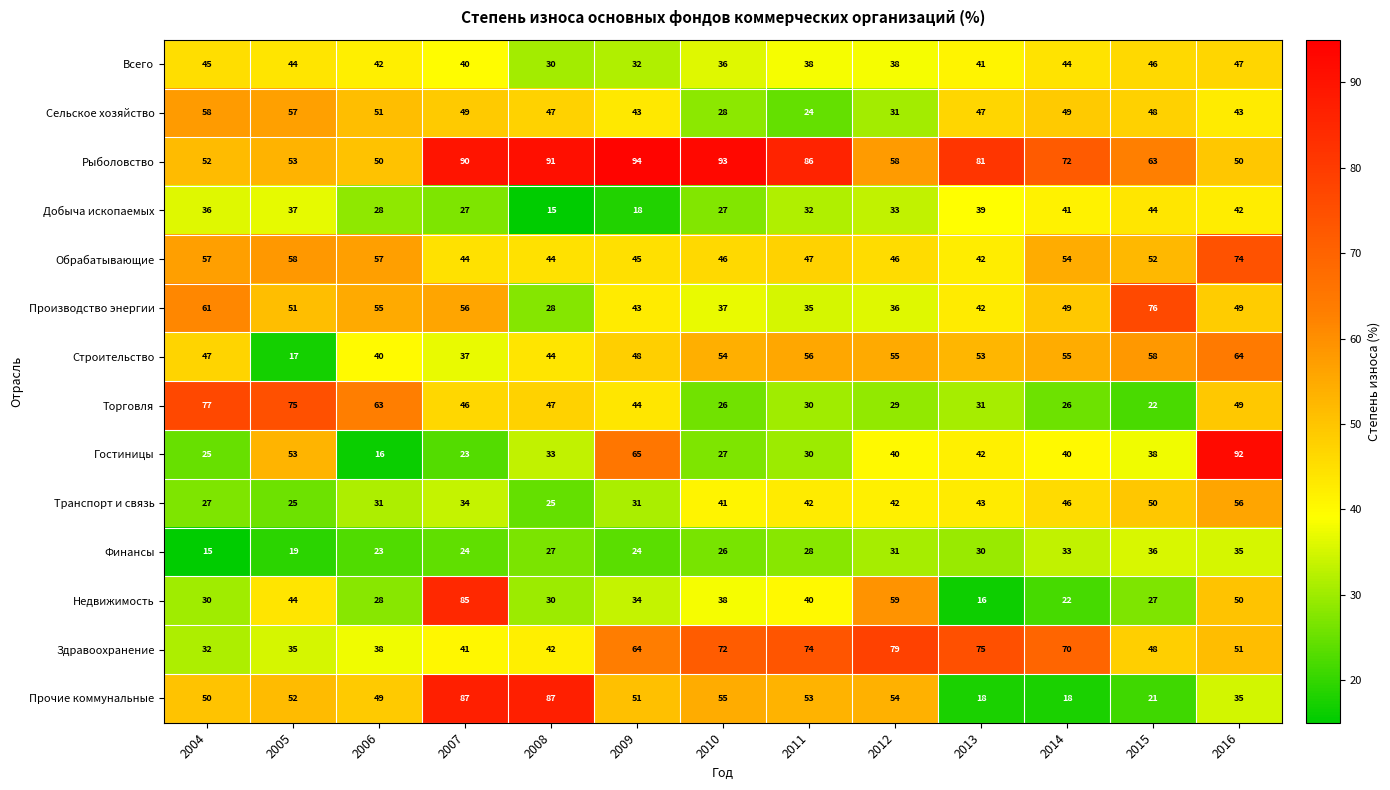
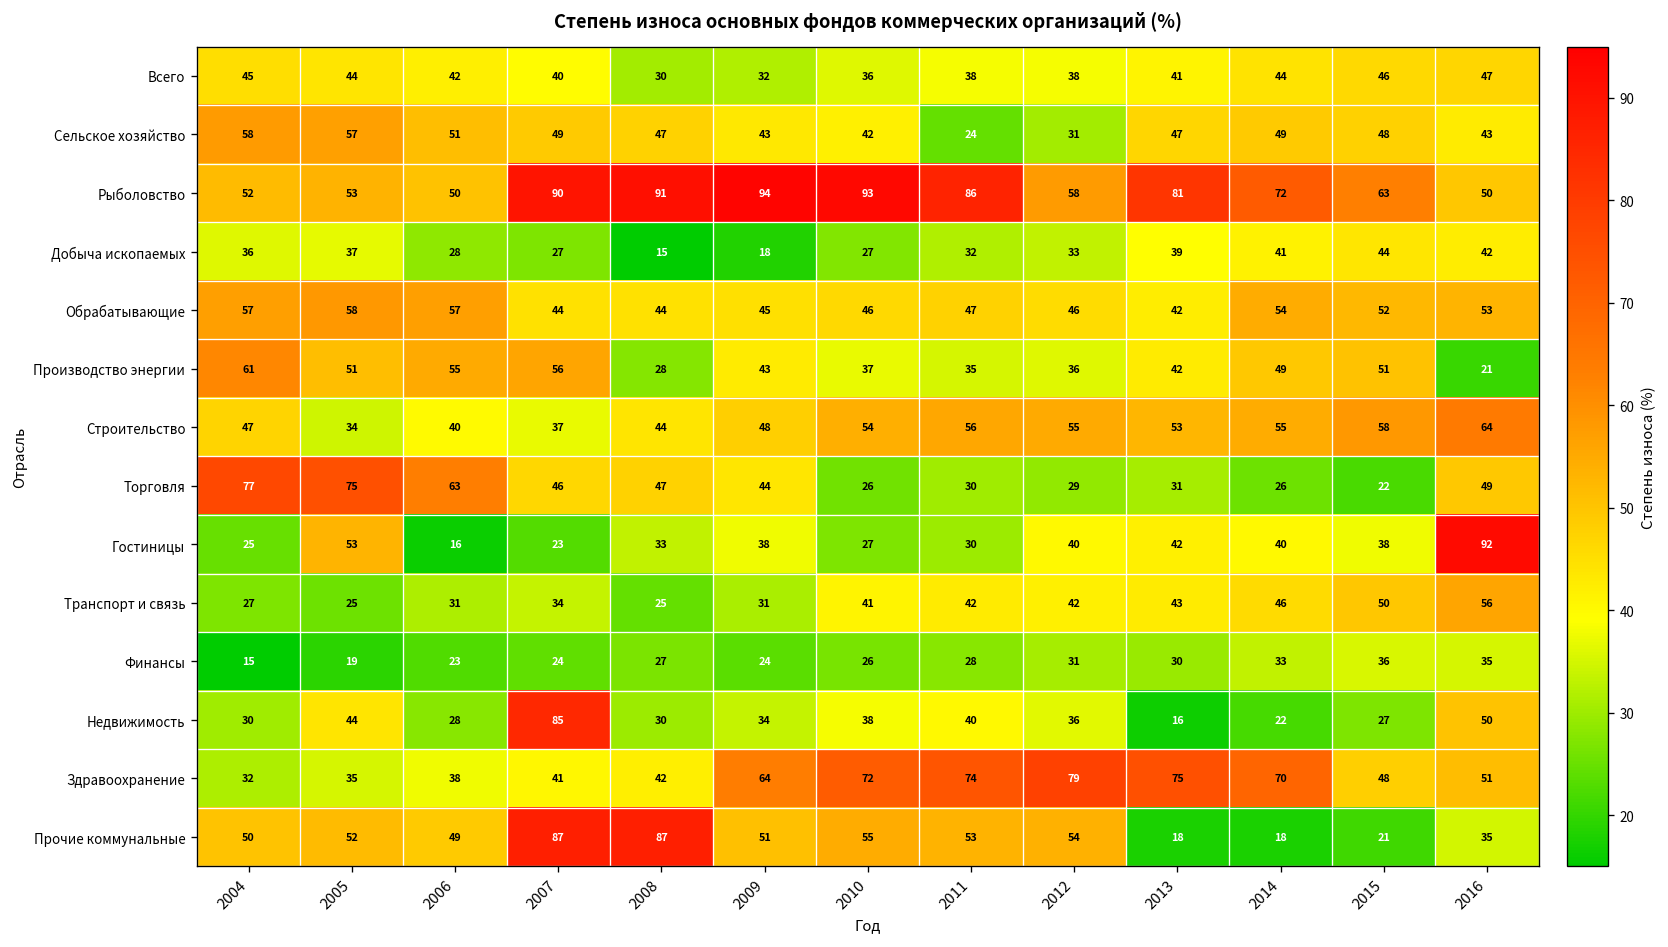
  {
    "Всего": {
      "2004": 45,
      "2005": 44,
      "2006": 42,
      "2007": 40,
      "2008": 30,
      "2009": 32,
      "2010": 36,
      "2011": 38,
      "2012": 38,
      "2013": 41,
      "2014": 44,
      "2015": 46,
      "2016": 47
    },
    "Сельское хозяйство": {
      "2004": 58,
      "2005": 57,
      "2006": 51,
      "2007": 49,
      "2008": 47,
      "2009": 43,
-     "2010": 28,
+     "2010": 42,
      "2011": 24,
      "2012": 31,
      "2013": 47,
      "2014": 49,
      "2015": 48,
      "2016": 43
    },
    "Рыболовство": {
      "2004": 52,
      "2005": 53,
      "2006": 50,
      "2007": 90,
      "2008": 91,
      "2009": 94,
      "2010": 93,
      "2011": 86,
      "2012": 58,
      "2013": 81,
      "2014": 72,
      "2015": 63,
      "2016": 50
    },
    "Добыча ископаемых": {
      "2004": 36,
      "2005": 37,
      "2006": 28,
      "2007": 27,
      "2008": 15,
      "2009": 18,
      "2010": 27,
      "2011": 32,
      "2012": 33,
      "2013": 39,
      "2014": 41,
      "2015": 44,
      "2016": 42
    },
    "Обрабатывающие": {
      "2004": 57,
      "2005": 58,
      "2006": 57,
      "2007": 44,
      "2008": 44,
      "2009": 45,
      "2010": 46,
      "2011": 47,
      "2012": 46,
      "2013": 42,
      "2014": 54,
      "2015": 52,
-     "2016": 74
+     "2016": 53
    },
    "Производство энергии": {
      "2004": 61,
      "2005": 51,
      "2006": 55,
      "2007": 56,
      "2008": 28,
      "2009": 43,
      "2010": 37,
      "2011": 35,
      "2012": 36,
      "2013": 42,
      "2014": 49,
-     "2015": 76,
-     "2016": 49
+     "2015": 51,
+     "2016": 21
    },
    "Строительство": {
      "2004": 47,
-     "2005": 17,
+     "2005": 34,
      "2006": 40,
      "2007": 37,
      "2008": 44,
      "2009": 48,
      "2010": 54,
      "2011": 56,
      "2012": 55,
      "2013": 53,
      "2014": 55,
      "2015": 58,
      "2016": 64
    },
    "Торговля": {
      "2004": 77,
      "2005": 75,
      "2006": 63,
      "2007": 46,
      "2008": 47,
      "2009": 44,
      "2010": 26,
      "2011": 30,
      "2012": 29,
      "2013": 31,
      "2014": 26,
      "2015": 22,
      "2016": 49
    },
    "Гостиницы": {
      "2004": 25,
      "2005": 53,
      "2006": 16,
      "2007": 23,
      "2008": 33,
-     "2009": 65,
+     "2009": 38,
      "2010": 27,
      "2011": 30,
      "2012": 40,
      "2013": 42,
      "2014": 40,
      "2015": 38,
      "2016": 92
    },
    "Транспорт и связь": {
      "2004": 27,
      "2005": 25,
      "2006": 31,
      "2007": 34,
      "2008": 25,
      "2009": 31,
      "2010": 41,
      "2011": 42,
      "2012": 42,
      "2013": 43,
      "2014": 46,
      "2015": 50,
      "2016": 56
    },
    "Финансы": {
      "2004": 15,
      "2005": 19,
      "2006": 23,
      "2007": 24,
      "2008": 27,
      "2009": 24,
      "2010": 26,
      "2011": 28,
      "2012": 31,
      "2013": 30,
      "2014": 33,
      "2015": 36,
      "2016": 35
    },
    "Недвижимость": {
      "2004": 30,
      "2005": 44,
      "2006": 28,
      "2007": 85,
      "2008": 30,
      "2009": 34,
      "2010": 38,
      "2011": 40,
-     "2012": 59,
+     "2012": 36,
      "2013": 16,
      "2014": 22,
      "2015": 27,
      "2016": 50
    },
    "Здравоохранение": {
      "2004": 32,
      "2005": 35,
      "2006": 38,
      "2007": 41,
      "2008": 42,
      "2009": 64,
      "2010": 72,
      "2011": 74,
      "2012": 79,
      "2013": 75,
      "2014": 70,
      "2015": 48,
      "2016": 51
    },
    "Прочие коммунальные": {
      "2004": 50,
      "2005": 52,
      "2006": 49,
      "2007": 87,
      "2008": 87,
      "2009": 51,
      "2010": 55,
      "2011": 53,
      "2012": 54,
      "2013": 18,
      "2014": 18,
      "2015": 21,
      "2016": 35
    }
  }
